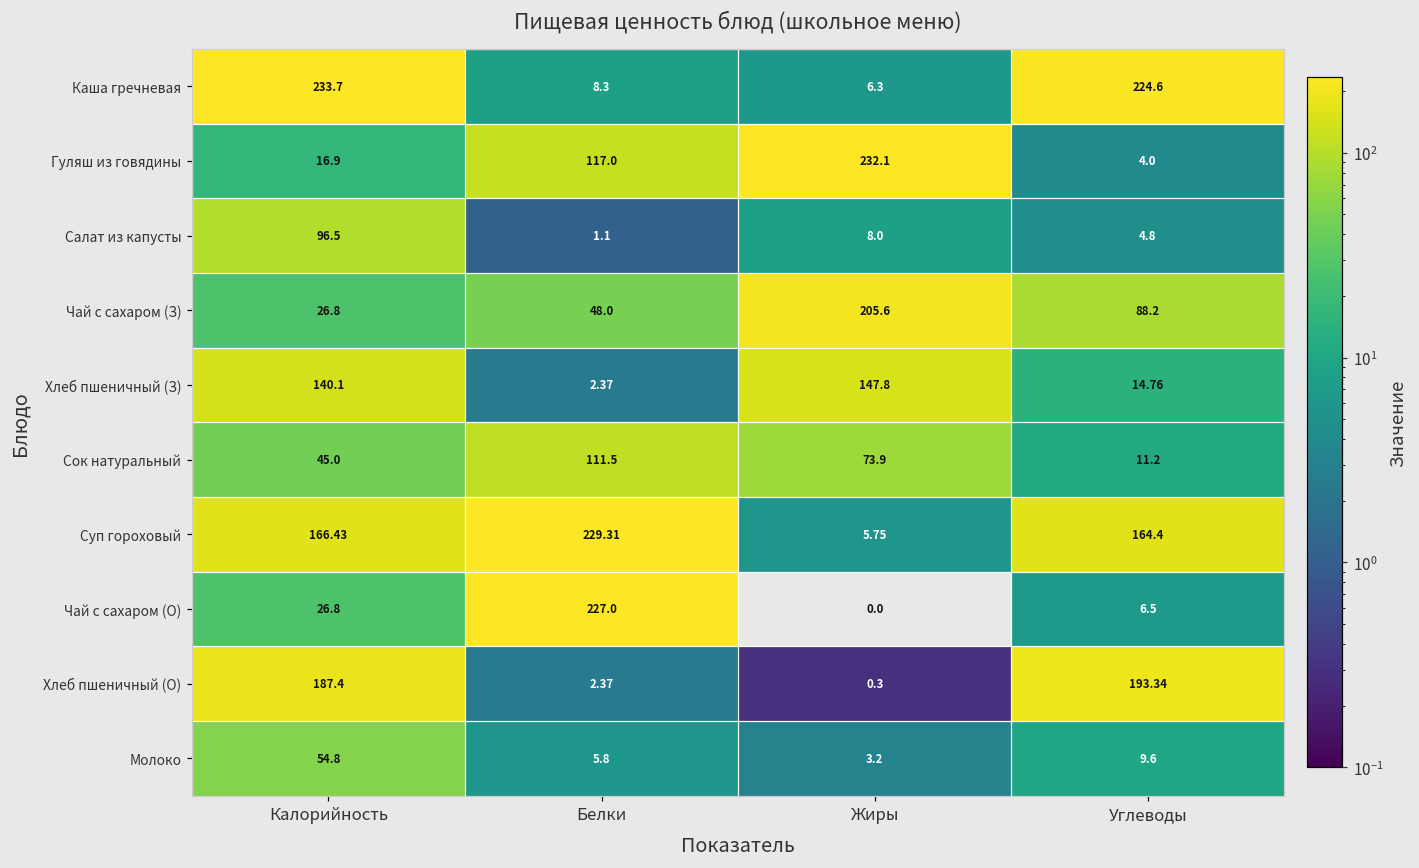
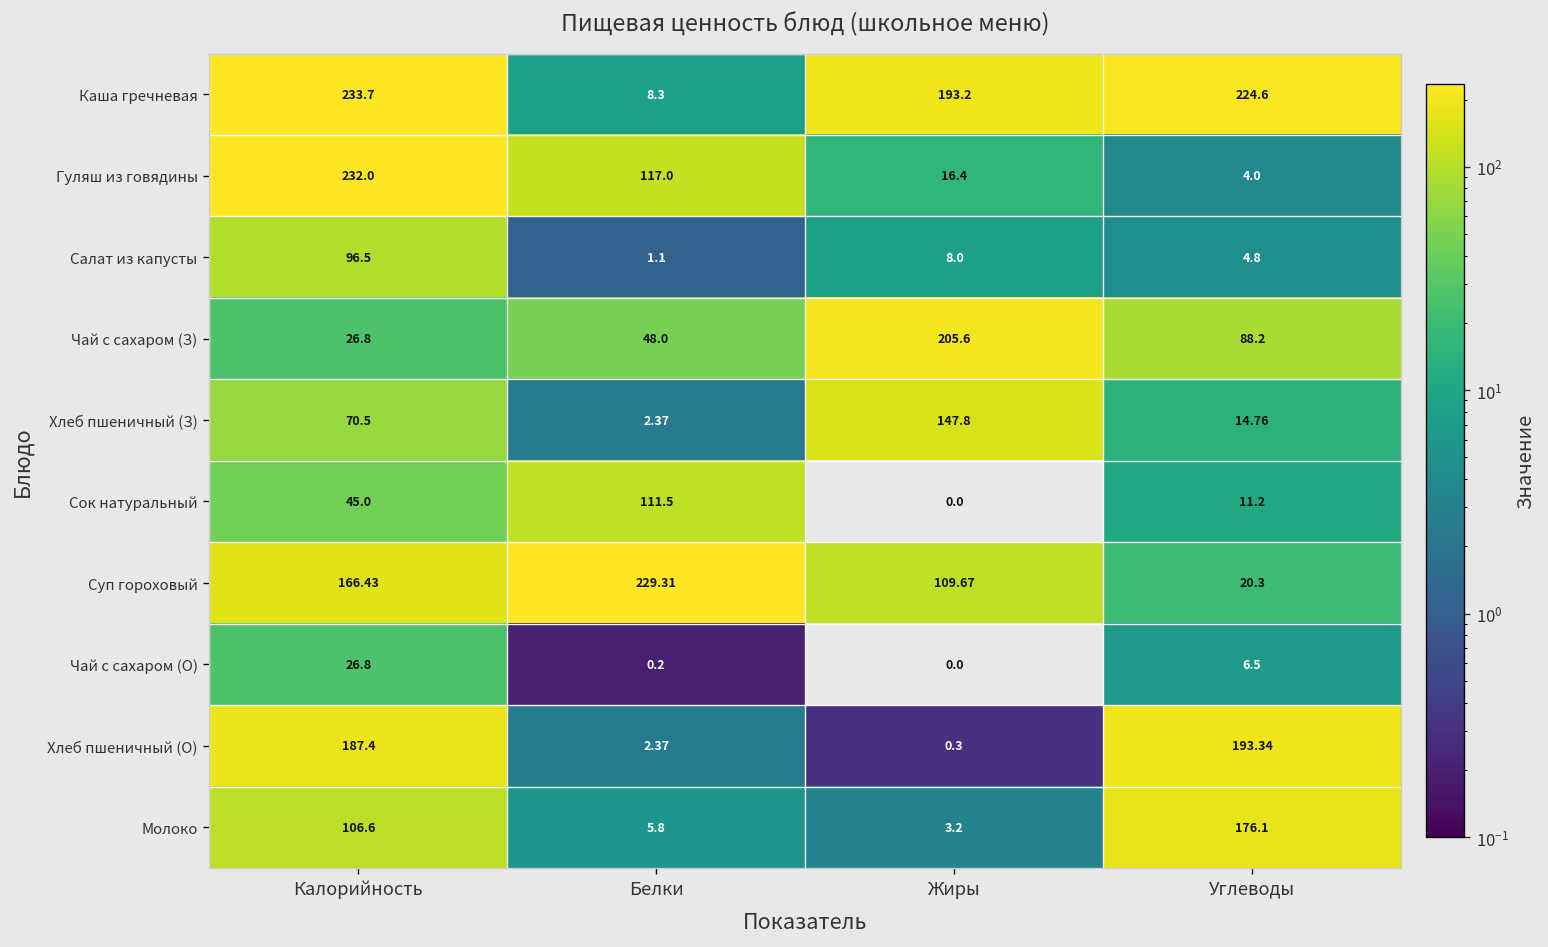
  {
    "Каша гречневая": {
      "Калорийность": 233.7,
      "Белки": 8.3,
-     "Жиры": 6.3,
+     "Жиры": 193.2,
      "Углеводы": 224.6
    },
    "Гуляш из говядины": {
-     "Калорийность": 16.9,
+     "Калорийность": 232.0,
      "Белки": 117.0,
-     "Жиры": 232.1,
+     "Жиры": 16.4,
      "Углеводы": 4.0
    },
    "Салат из капусты": {
      "Калорийность": 96.5,
      "Белки": 1.1,
      "Жиры": 8.0,
      "Углеводы": 4.8
    },
    "Чай с сахаром (З)": {
      "Калорийность": 26.8,
      "Белки": 48.0,
      "Жиры": 205.6,
      "Углеводы": 88.2
    },
    "Хлеб пшеничный (З)": {
-     "Калорийность": 140.1,
+     "Калорийность": 70.5,
      "Белки": 2.37,
      "Жиры": 147.8,
      "Углеводы": 14.76
    },
    "Сок натуральный": {
      "Калорийность": 45.0,
      "Белки": 111.5,
-     "Жиры": 73.9,
+     "Жиры": 0.0,
      "Углеводы": 11.2
    },
    "Суп гороховый": {
      "Калорийность": 166.43,
      "Белки": 229.31,
-     "Жиры": 5.75,
-     "Углеводы": 164.4
+     "Жиры": 109.67,
+     "Углеводы": 20.3
    },
    "Чай с сахаром (О)": {
      "Калорийность": 26.8,
-     "Белки": 227.0,
+     "Белки": 0.2,
      "Жиры": 0.0,
      "Углеводы": 6.5
    },
    "Хлеб пшеничный (О)": {
      "Калорийность": 187.4,
      "Белки": 2.37,
      "Жиры": 0.3,
      "Углеводы": 193.34
    },
    "Молоко": {
-     "Калорийность": 54.8,
+     "Калорийность": 106.6,
      "Белки": 5.8,
      "Жиры": 3.2,
-     "Углеводы": 9.6
+     "Углеводы": 176.1
    }
  }
